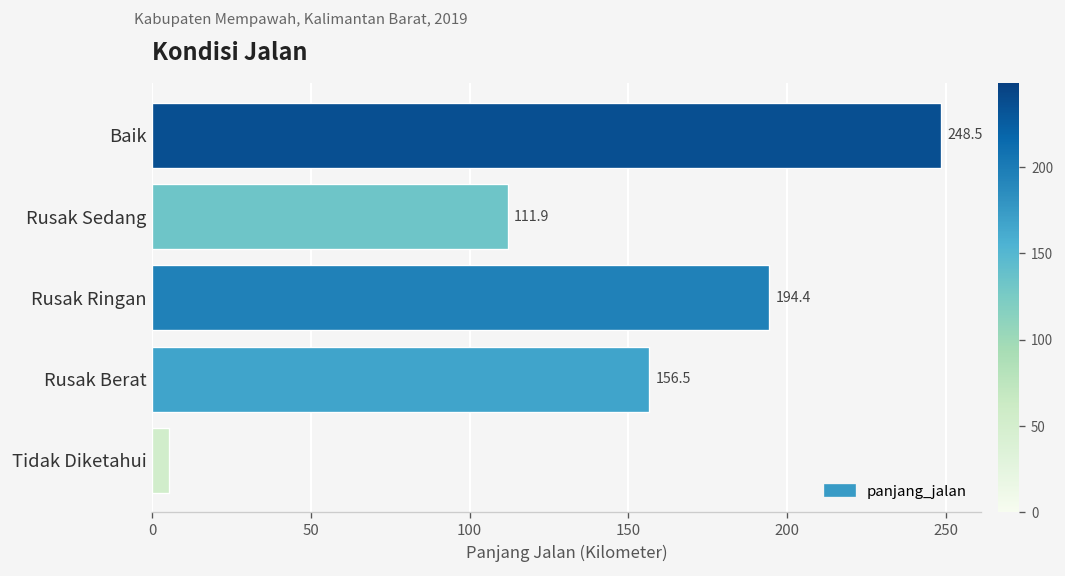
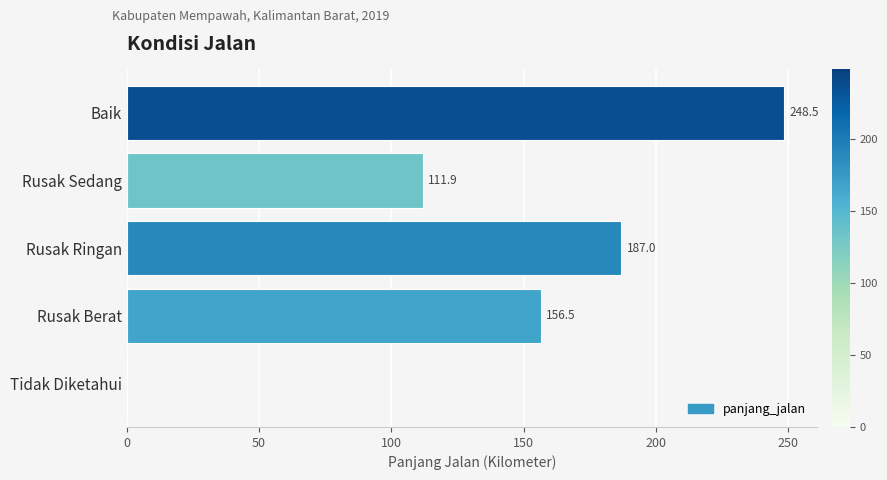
  {
    "Baik": 248.5,
    "Rusak Sedang": 111.9,
-   "Rusak Ringan": 194.4,
+   "Rusak Ringan": 187.0,
    "Rusak Berat": 156.5,
-   "Tidak Diketahui": 5
+   "Tidak Diketahui": 0
  }
